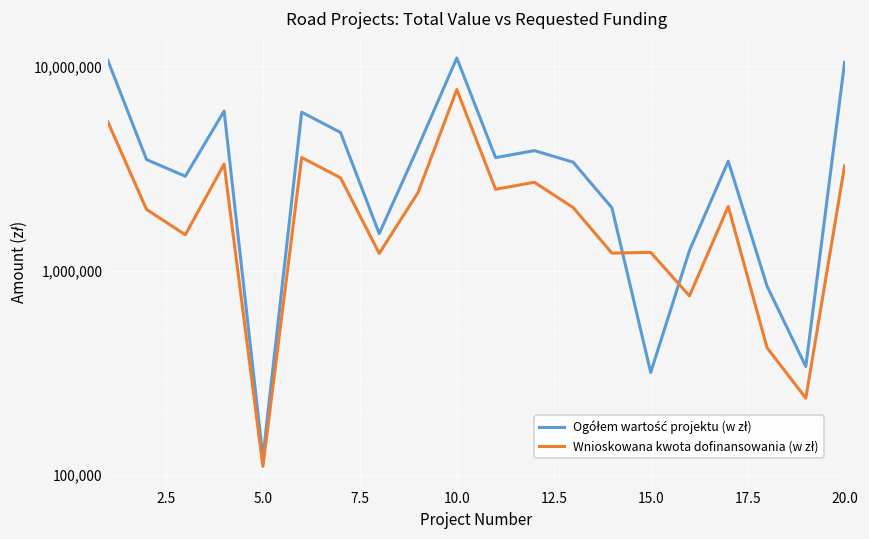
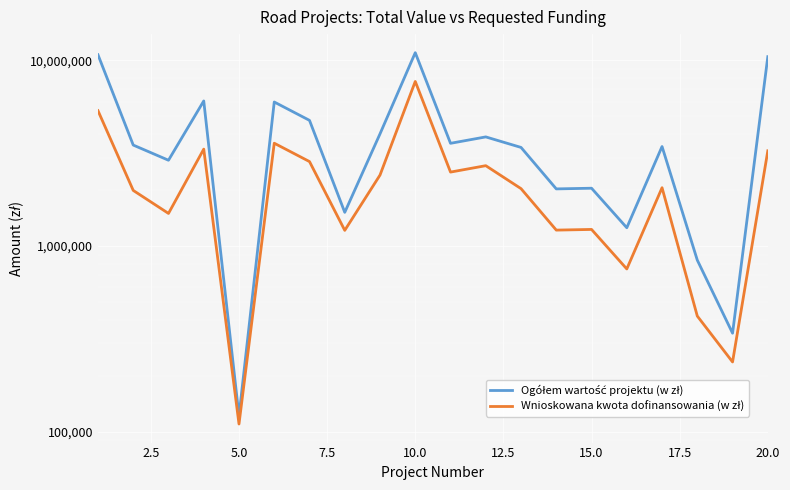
  {
    "Ogółem wartość projektu (w zł)": {
      "5.0": "120,000",
      "10.0": "11,000,000",
-     "15.0": "320,000",
+     "15.0": "2,000,000",
      "20.0": "10,000,000"
    },
    "Wnioskowana kwota dofinansowania (w zł)": {
      "5.0": "110,000",
      "10.0": "7,700,000",
      "15.0": "1,200,000",
      "20.0": "3,300,000"
    }
  }
